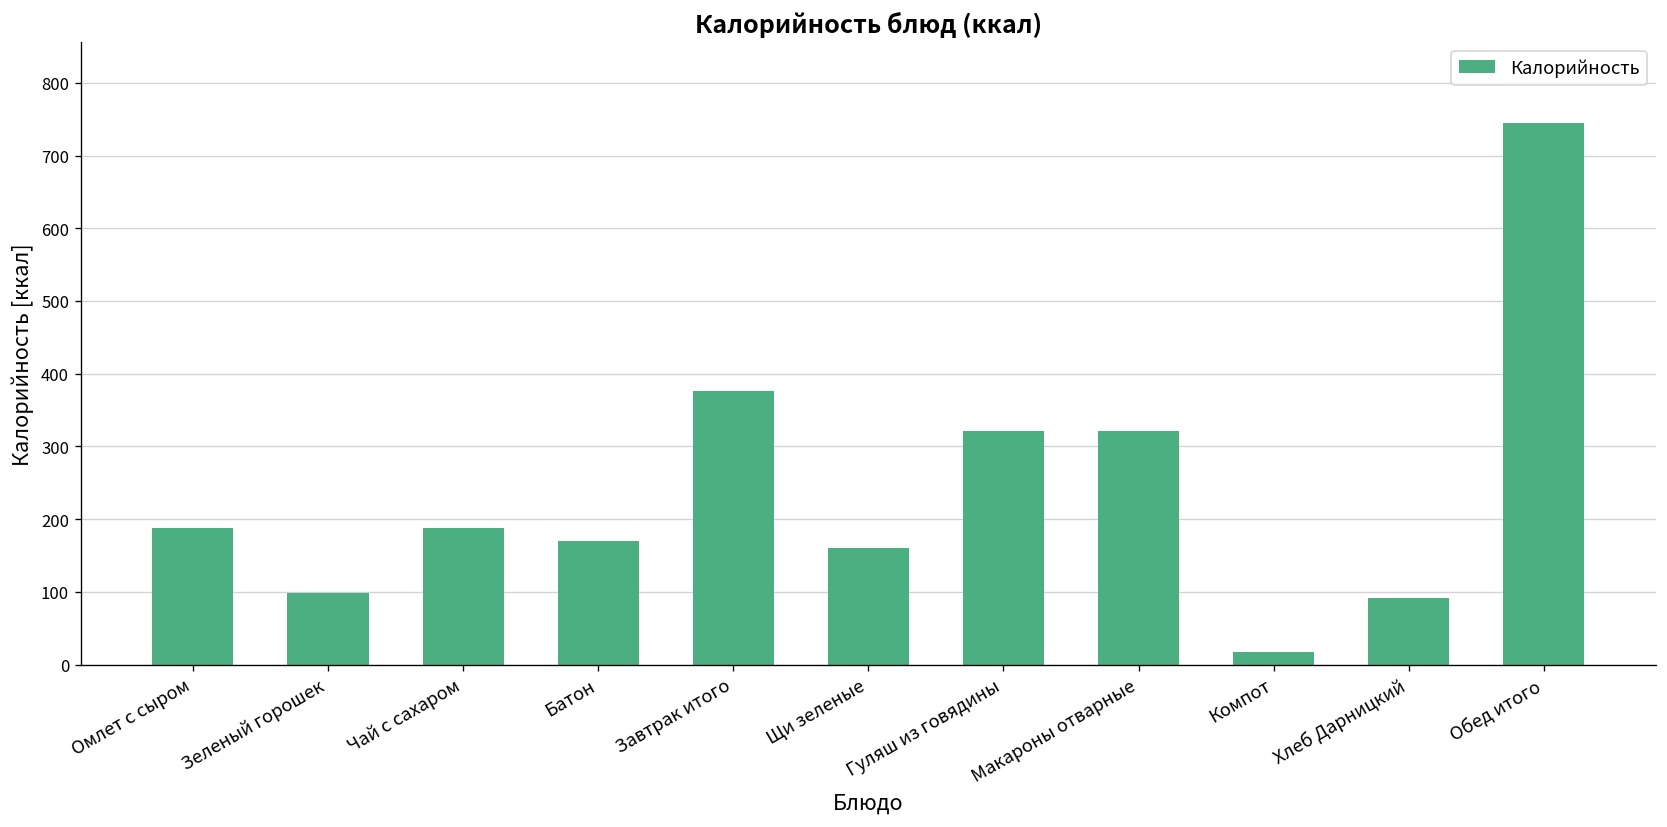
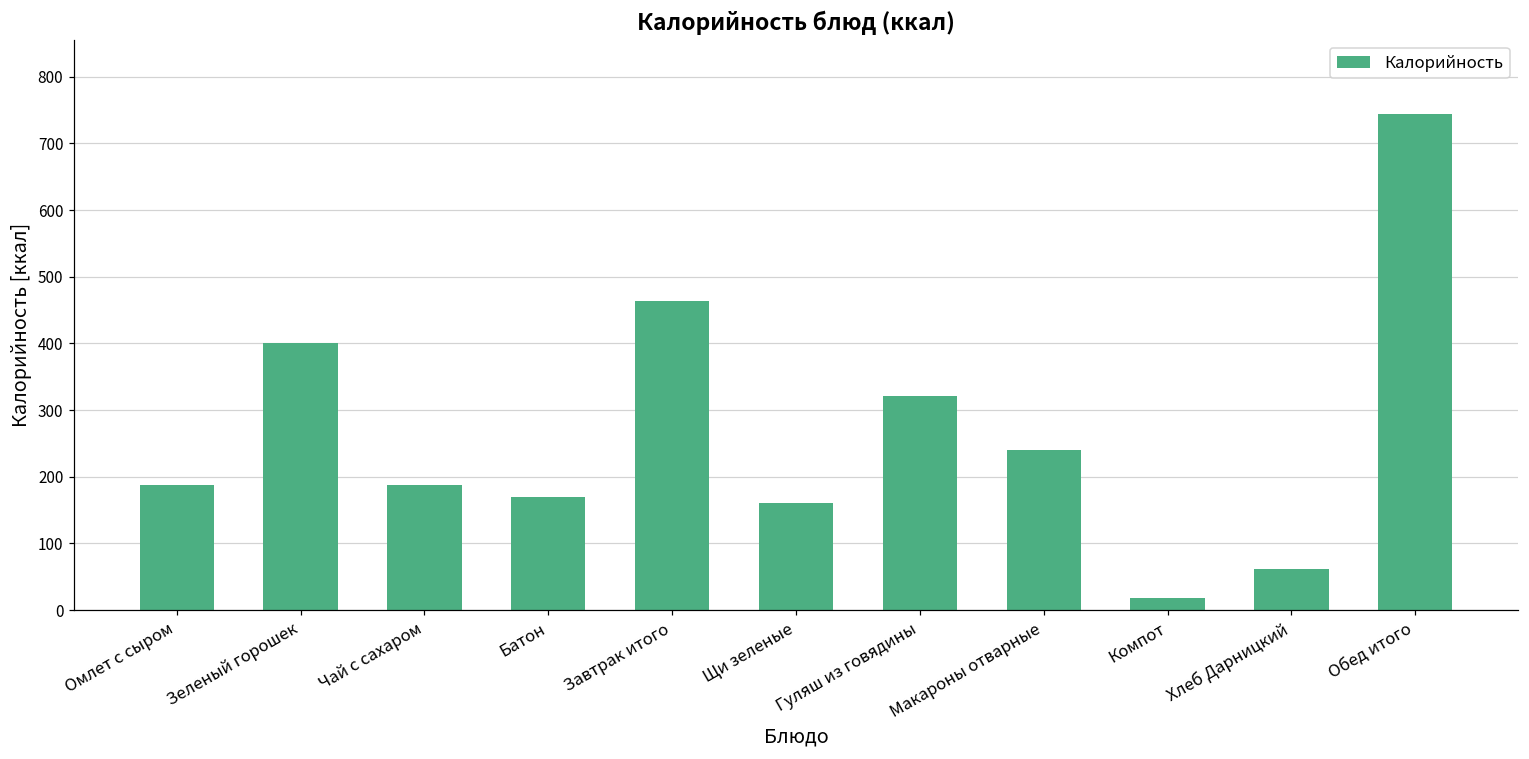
  {
    "Омлет с сыром": 190,
-   "Зеленый горошек": 100,
+   "Зеленый горошек": 400,
    "Чай с сахаром": 190,
    "Батон": 170,
-   "Завтрак итого": 380,
+   "Завтрак итого": 460,
    "Щи зеленые": 160,
    "Гуляш из говядины": 320,
-   "Макароны отварные": 320,
+   "Макароны отварные": 240,
    "Компот": 20,
-   "Хлеб Дарницкий": 90,
+   "Хлеб Дарницкий": 60,
    "Обед итого": 740
  }
